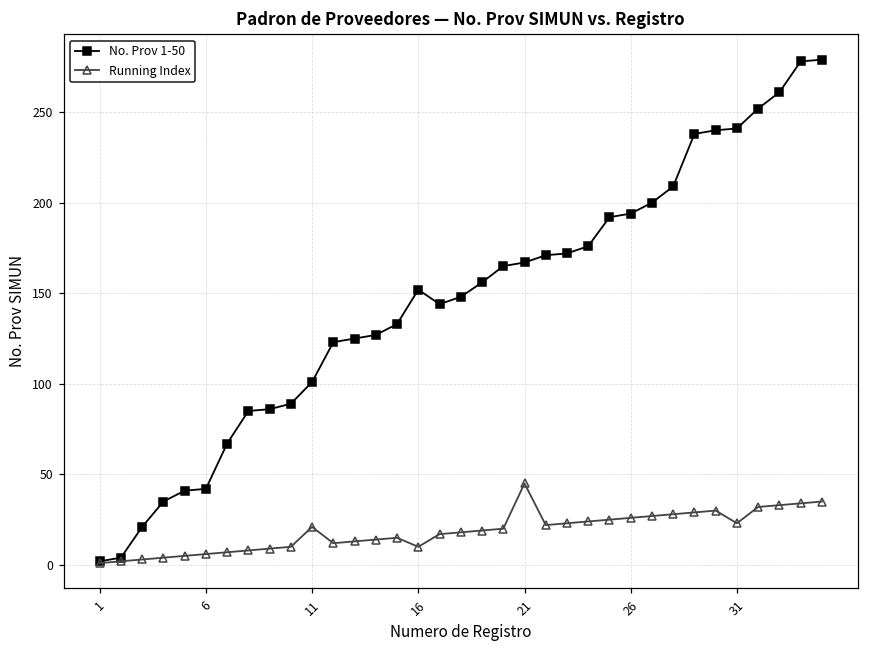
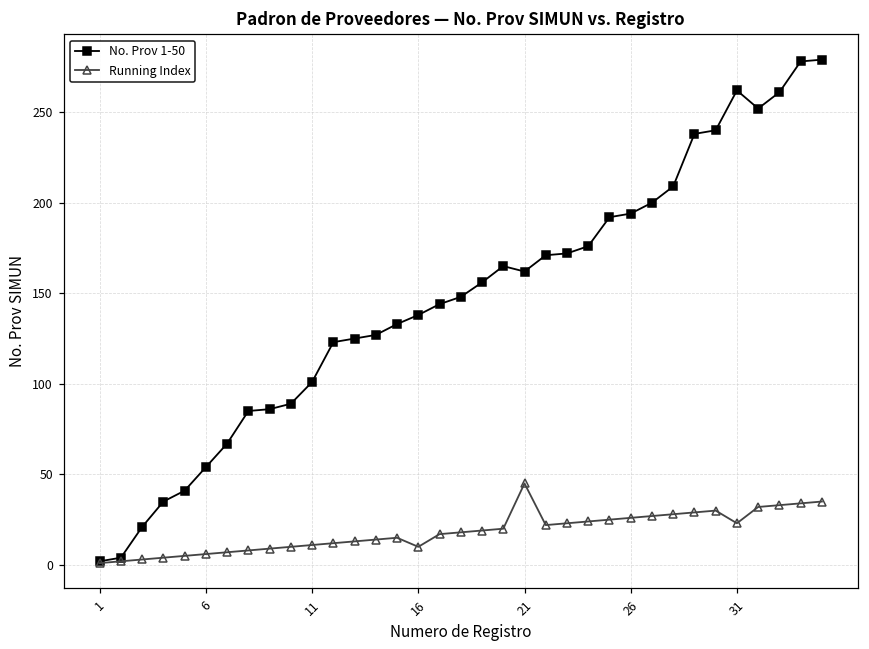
  {
    "No. Prov 1-50": {
-     "6": 42,
+     "6": 54,
      "11": 101,
-     "16": 152,
-     "21": 167,
+     "16": 138,
+     "21": 162,
      "26": 194,
-     "31": 241
+     "31": 262
    },
    "Running Index": {
      "6": 6,
-     "11": 21,
+     "11": 11,
      "16": 10,
      "21": 45,
      "26": 26,
      "31": 23
    }
  }
